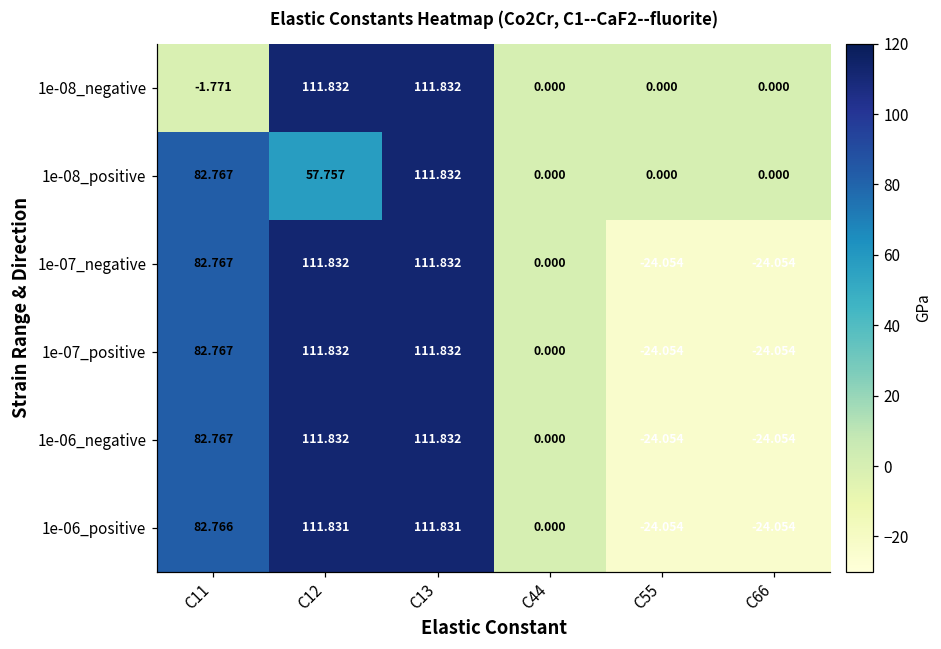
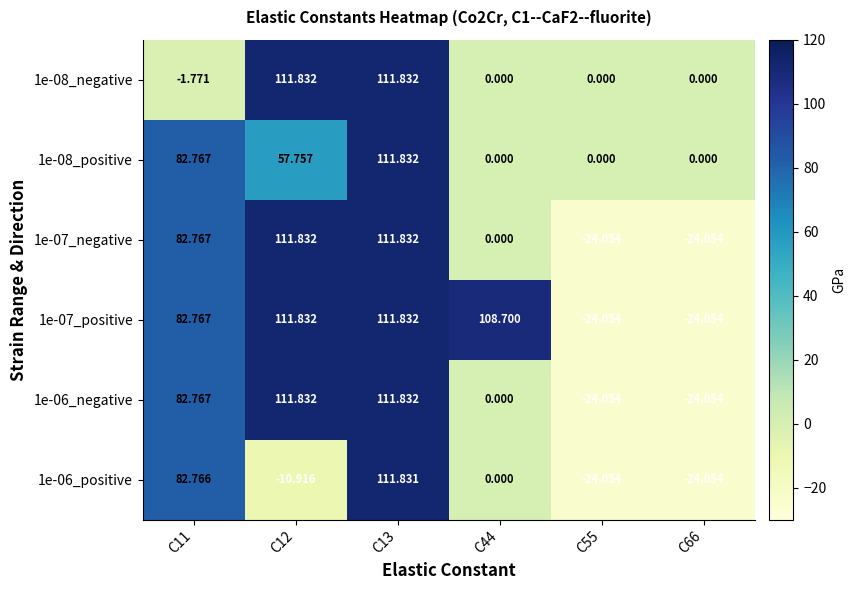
  {
    "1e-08_negative": {
      "C11": -1.771,
      "C12": 111.832,
      "C13": 111.832,
      "C44": 0.000,
      "C55": 0.000,
      "C66": 0.000
    },
    "1e-08_positive": {
      "C11": 82.767,
      "C12": 57.757,
      "C13": 111.832,
      "C44": 0.000,
      "C55": 0.000,
      "C66": 0.000
    },
    "1e-07_negative": {
      "C11": 82.767,
      "C12": 111.832,
      "C13": 111.832,
      "C44": 0.000,
      "C55": -24.054,
      "C66": -24.054
    },
    "1e-07_positive": {
      "C11": 82.767,
      "C12": 111.832,
      "C13": 111.832,
-     "C44": 0.000,
+     "C44": 108.700,
      "C55": -24.054,
      "C66": -24.054
    },
    "1e-06_negative": {
      "C11": 82.767,
      "C12": 111.832,
      "C13": 111.832,
      "C44": 0.000,
      "C55": -24.054,
      "C66": -24.054
    },
    "1e-06_positive": {
      "C11": 82.766,
-     "C12": 111.831,
+     "C12": -10.916,
      "C13": 111.831,
      "C44": 0.000,
      "C55": -24.054,
      "C66": -24.054
    }
  }
